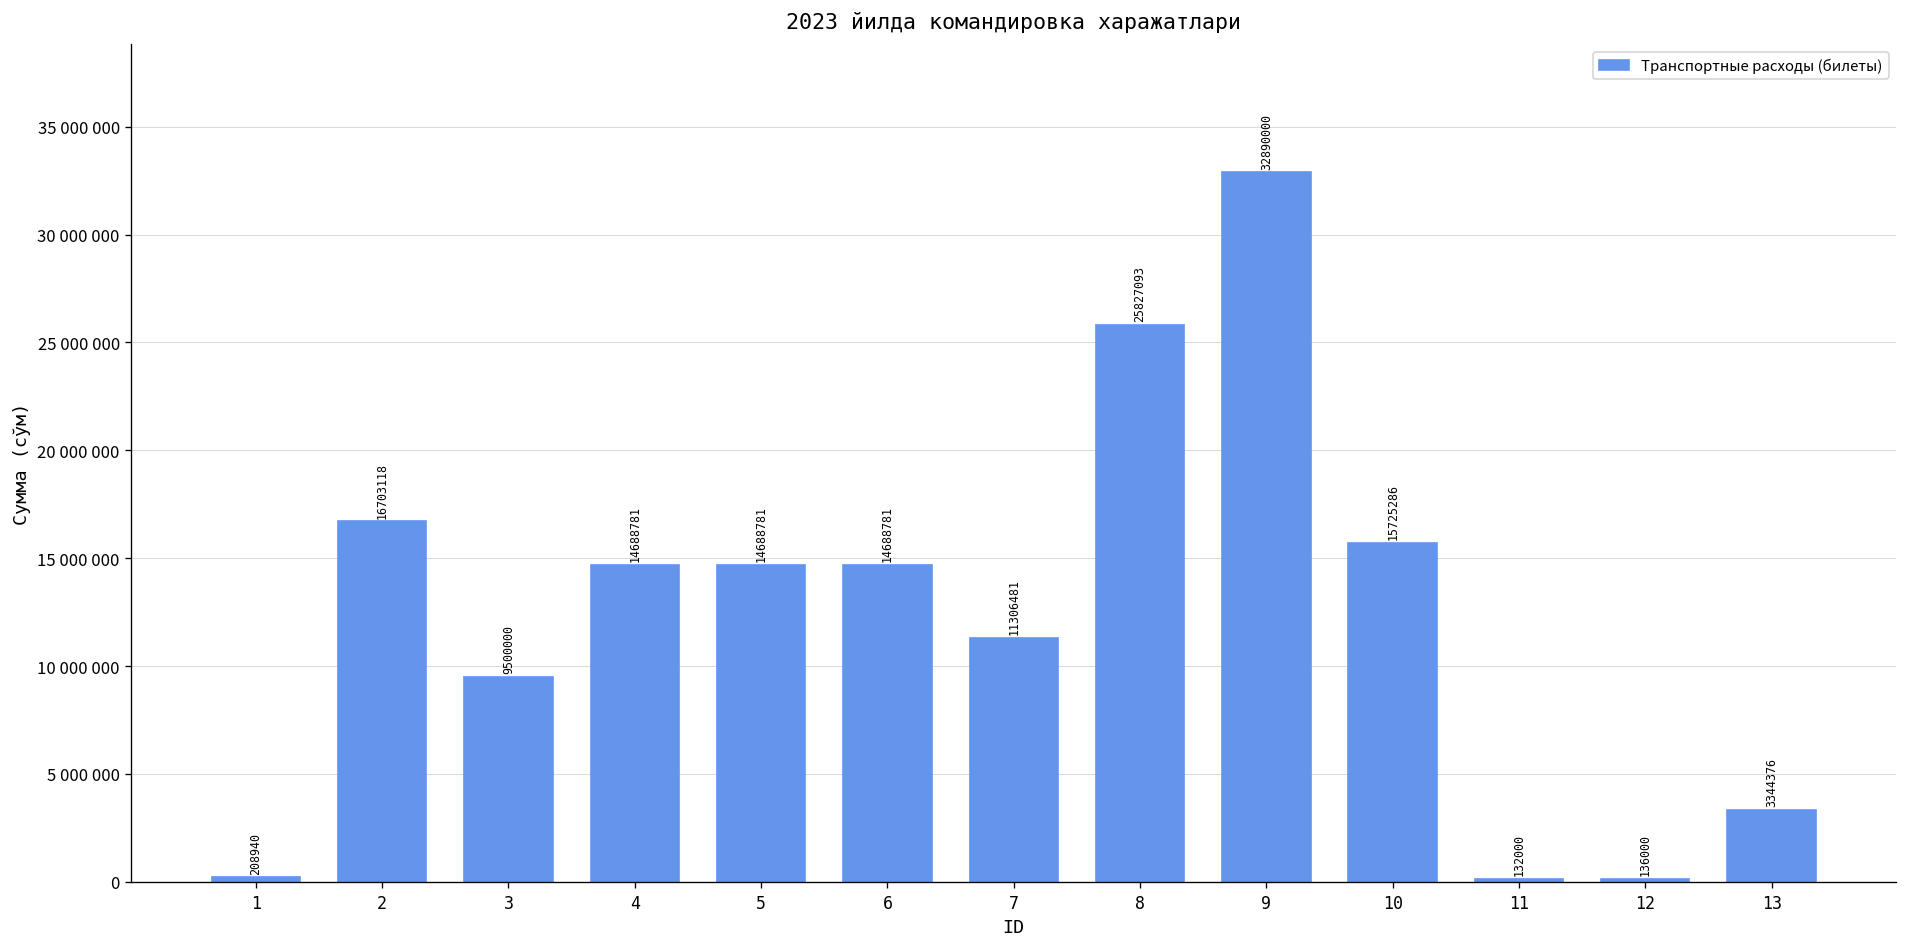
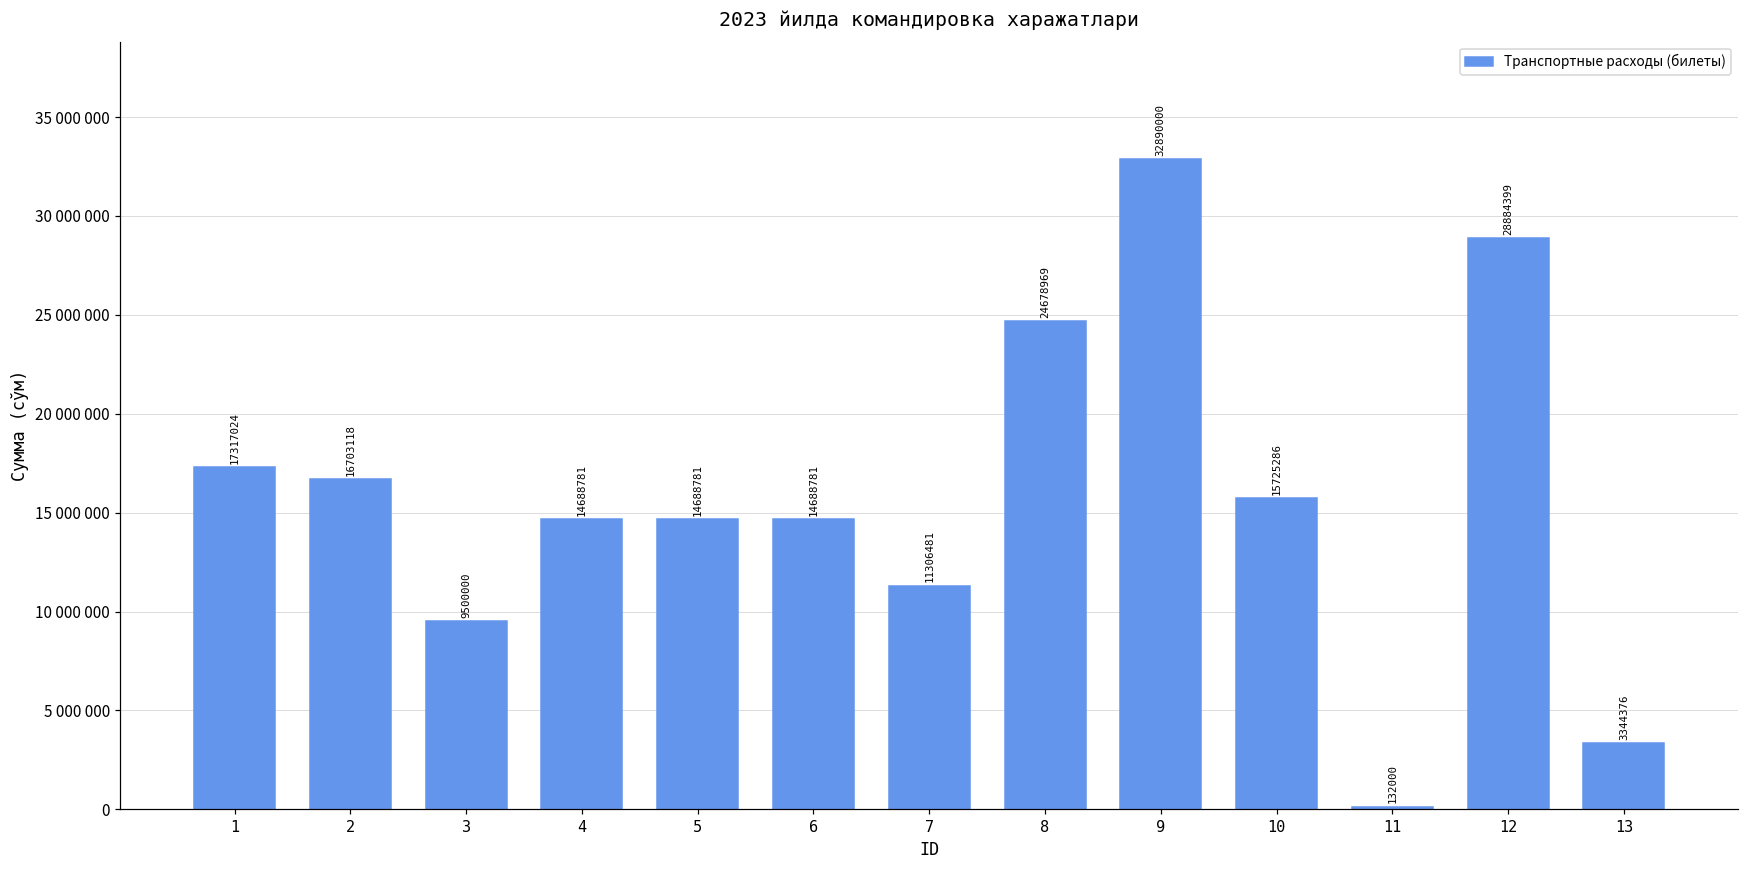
  {
-   "1": 208940,
+   "1": 17317024,
    "2": 16703118,
    "3": 9500000,
    "4": 14688781,
    "5": 14688781,
    "6": 14688781,
    "7": 11306481,
-   "8": 25827093,
+   "8": 24678969,
    "9": 32890000,
    "10": 15725286,
    "11": 132000,
-   "12": 136000,
+   "12": 28884399,
    "13": 3344376
  }
